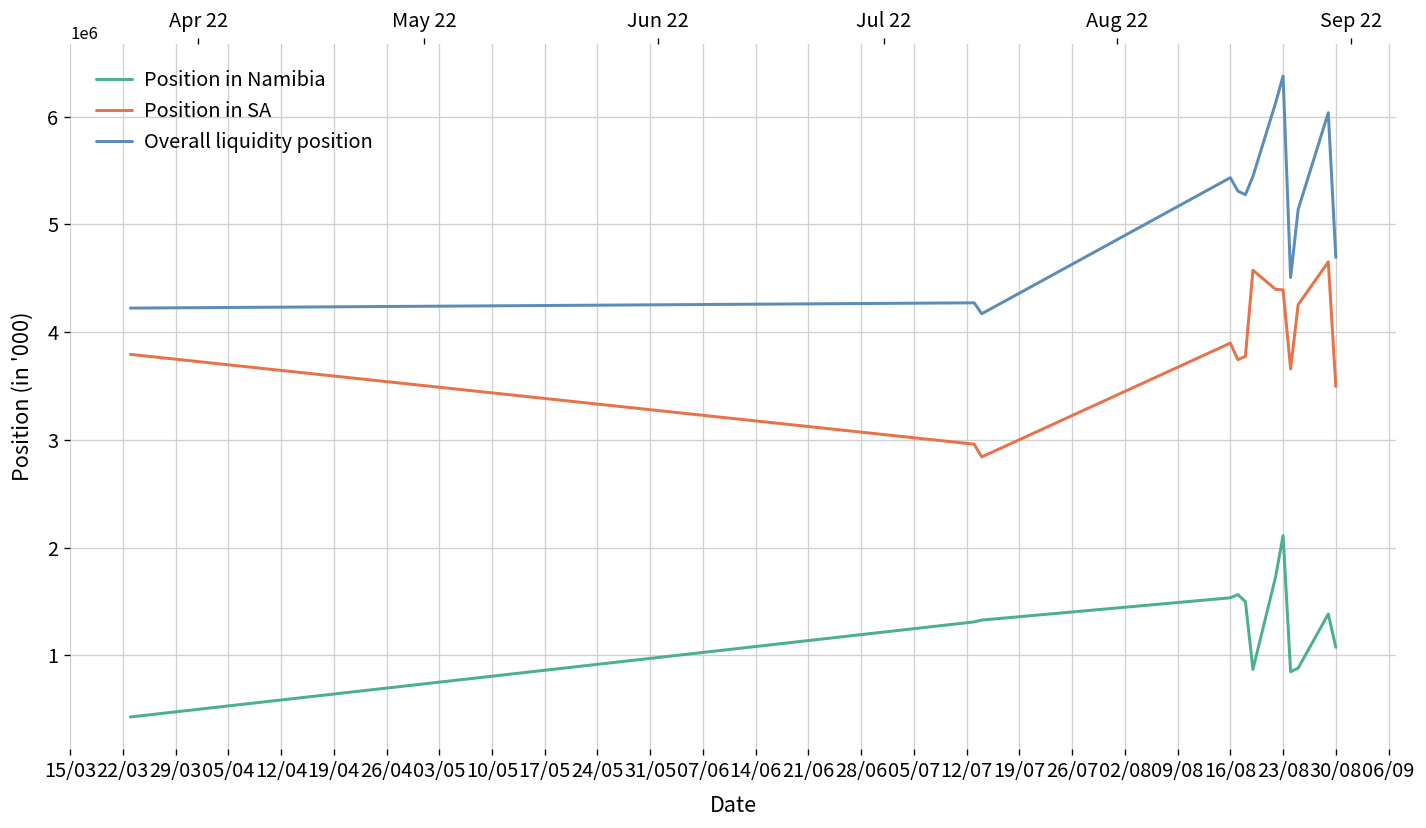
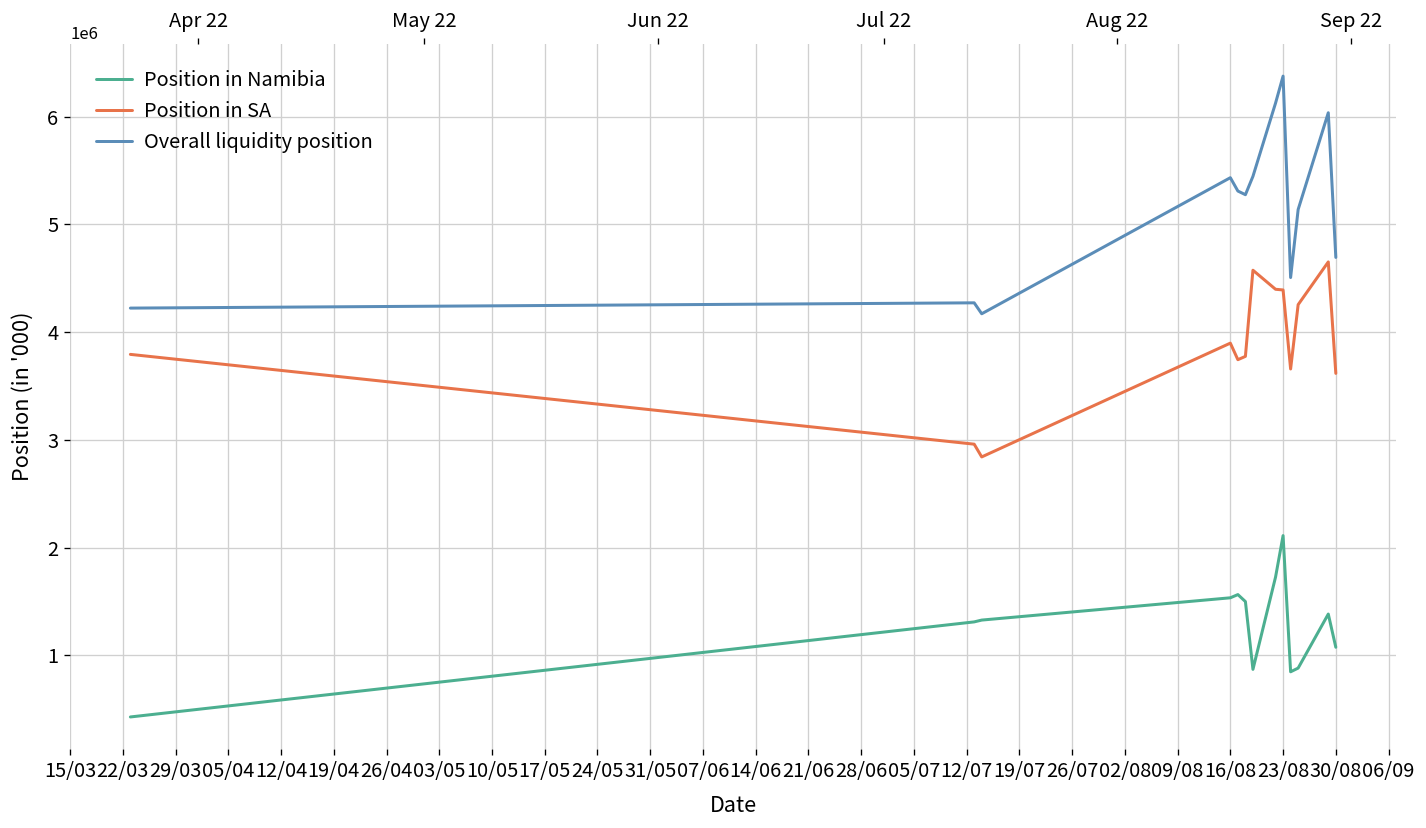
  {
    "Position in SA": {
      "16/08": 3900000,
      "23/08": 4400000,
-     "30/08": 3500000
+     "30/08": 3600000
    }
  }
